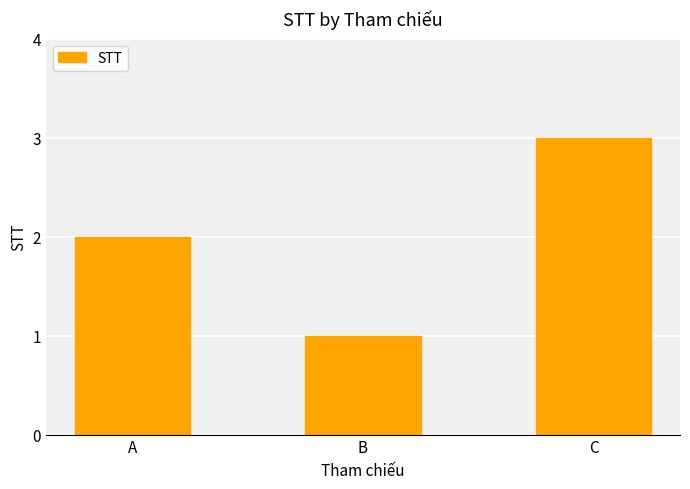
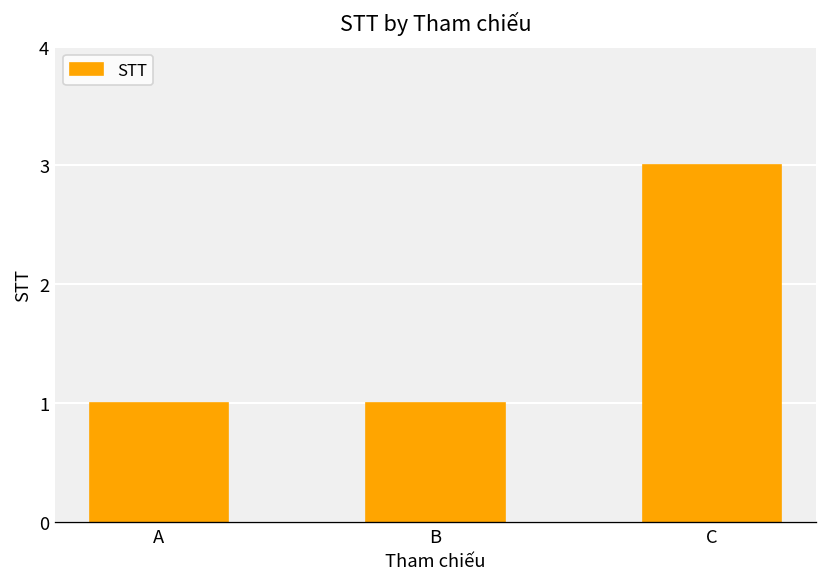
  {
-   "A": 2,
+   "A": 1,
    "B": 1,
    "C": 3
  }
